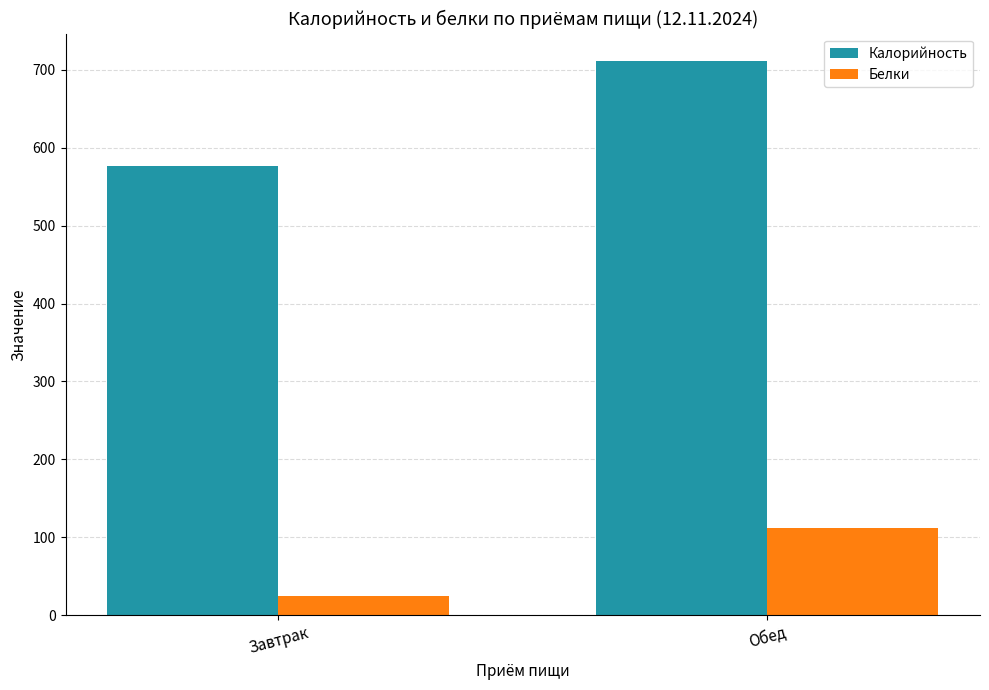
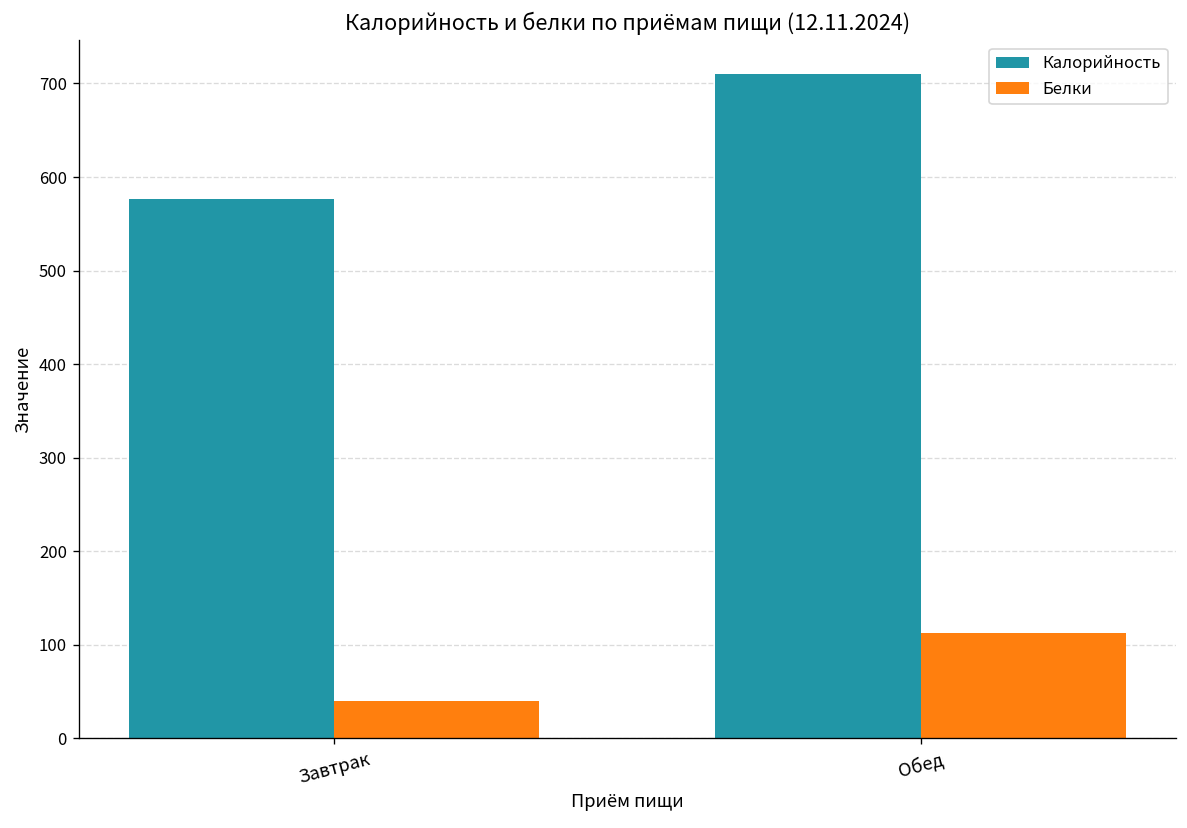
  {
    "Калорийность": {
      "Завтрак": 580,
      "Обед": 710
    },
    "Белки": {
-     "Завтрак": 20,
+     "Завтрак": 40,
      "Обед": 110
    }
  }
